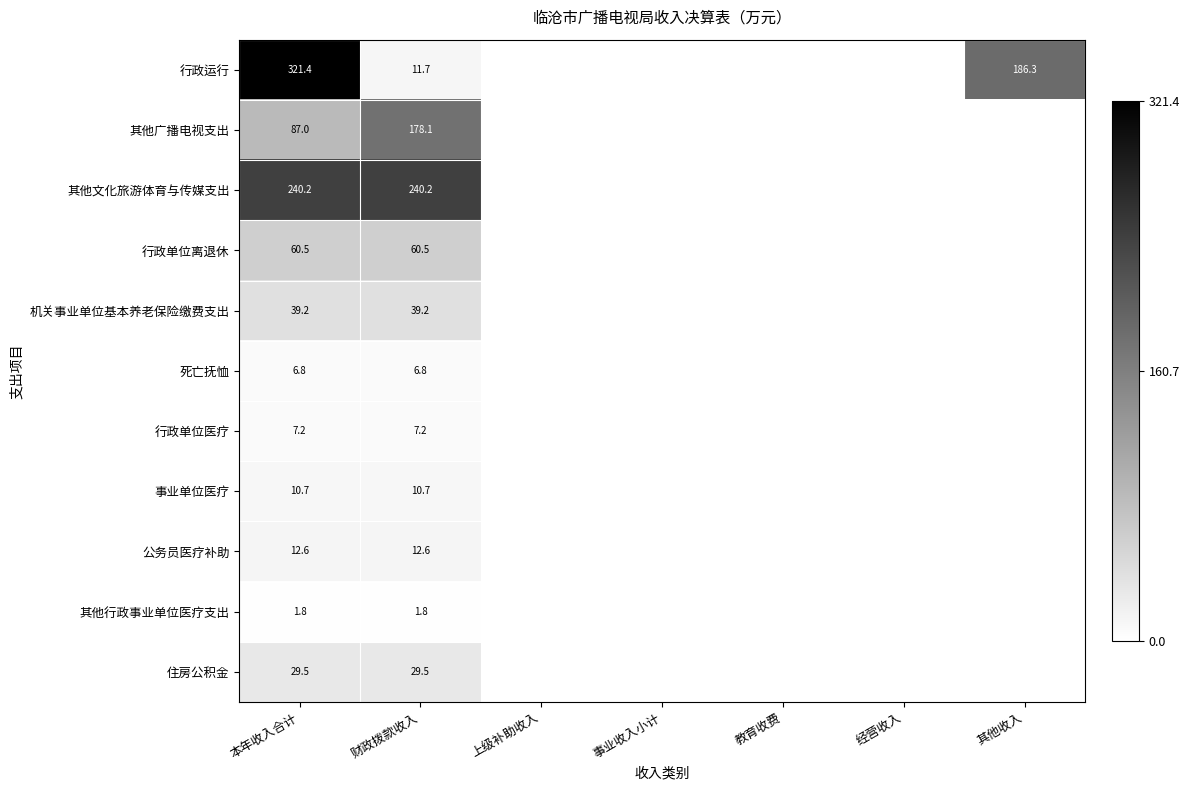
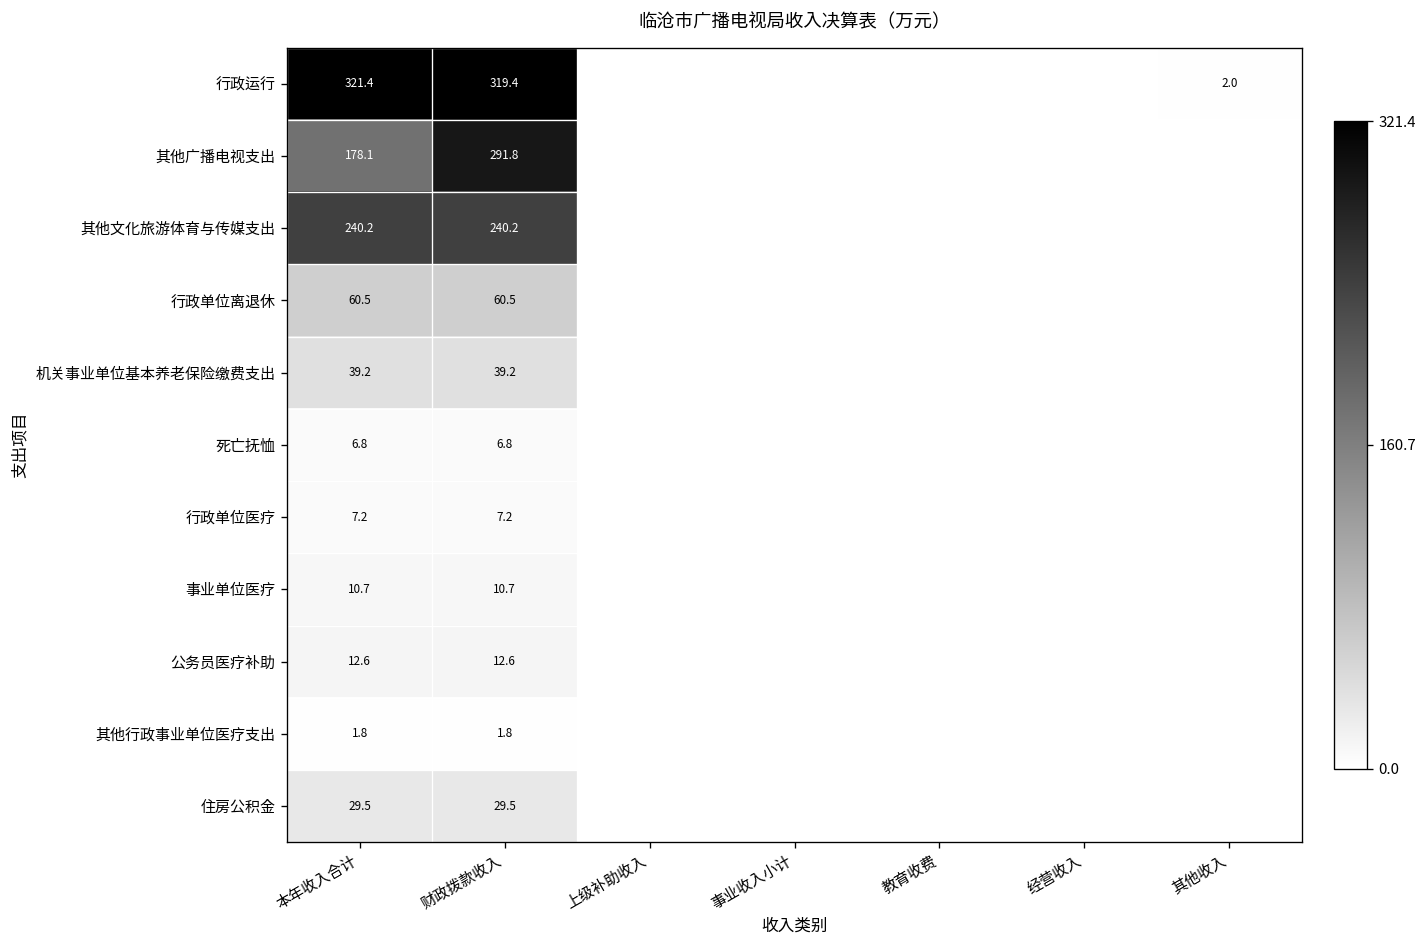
  {
    "行政运行": {
      "本年收入合计": 321.4,
-     "财政拨款收入": 11.7,
-     "其他收入": 186.3
+     "财政拨款收入": 319.4,
+     "其他收入": 2.0
    },
    "其他广播电视支出": {
-     "本年收入合计": 87.0,
-     "财政拨款收入": 178.1
+     "本年收入合计": 178.1,
+     "财政拨款收入": 291.8
    },
    "其他文化旅游体育与传媒支出": {
      "本年收入合计": 240.2,
      "财政拨款收入": 240.2
    },
    "行政单位离退休": {
      "本年收入合计": 60.5,
      "财政拨款收入": 60.5
    },
    "机关事业单位基本养老保险缴费支出": {
      "本年收入合计": 39.2,
      "财政拨款收入": 39.2
    },
    "死亡抚恤": {
      "本年收入合计": 6.8,
      "财政拨款收入": 6.8
    },
    "行政单位医疗": {
      "本年收入合计": 7.2,
      "财政拨款收入": 7.2
    },
    "事业单位医疗": {
      "本年收入合计": 10.7,
      "财政拨款收入": 10.7
    },
    "公务员医疗补助": {
      "本年收入合计": 12.6,
      "财政拨款收入": 12.6
    },
    "其他行政事业单位医疗支出": {
      "本年收入合计": 1.8,
      "财政拨款收入": 1.8
    },
    "住房公积金": {
      "本年收入合计": 29.5,
      "财政拨款收入": 29.5
    }
  }
